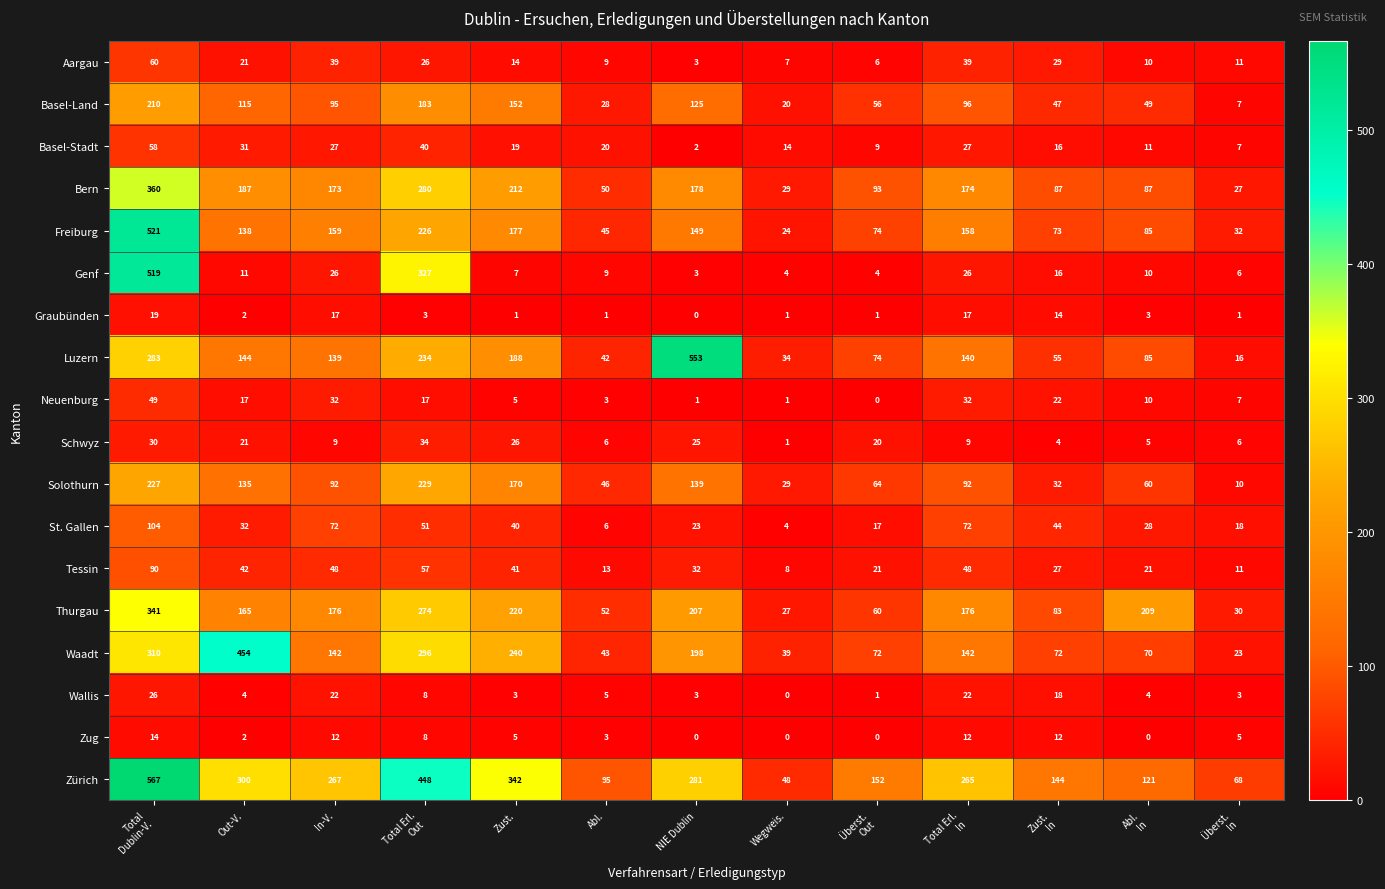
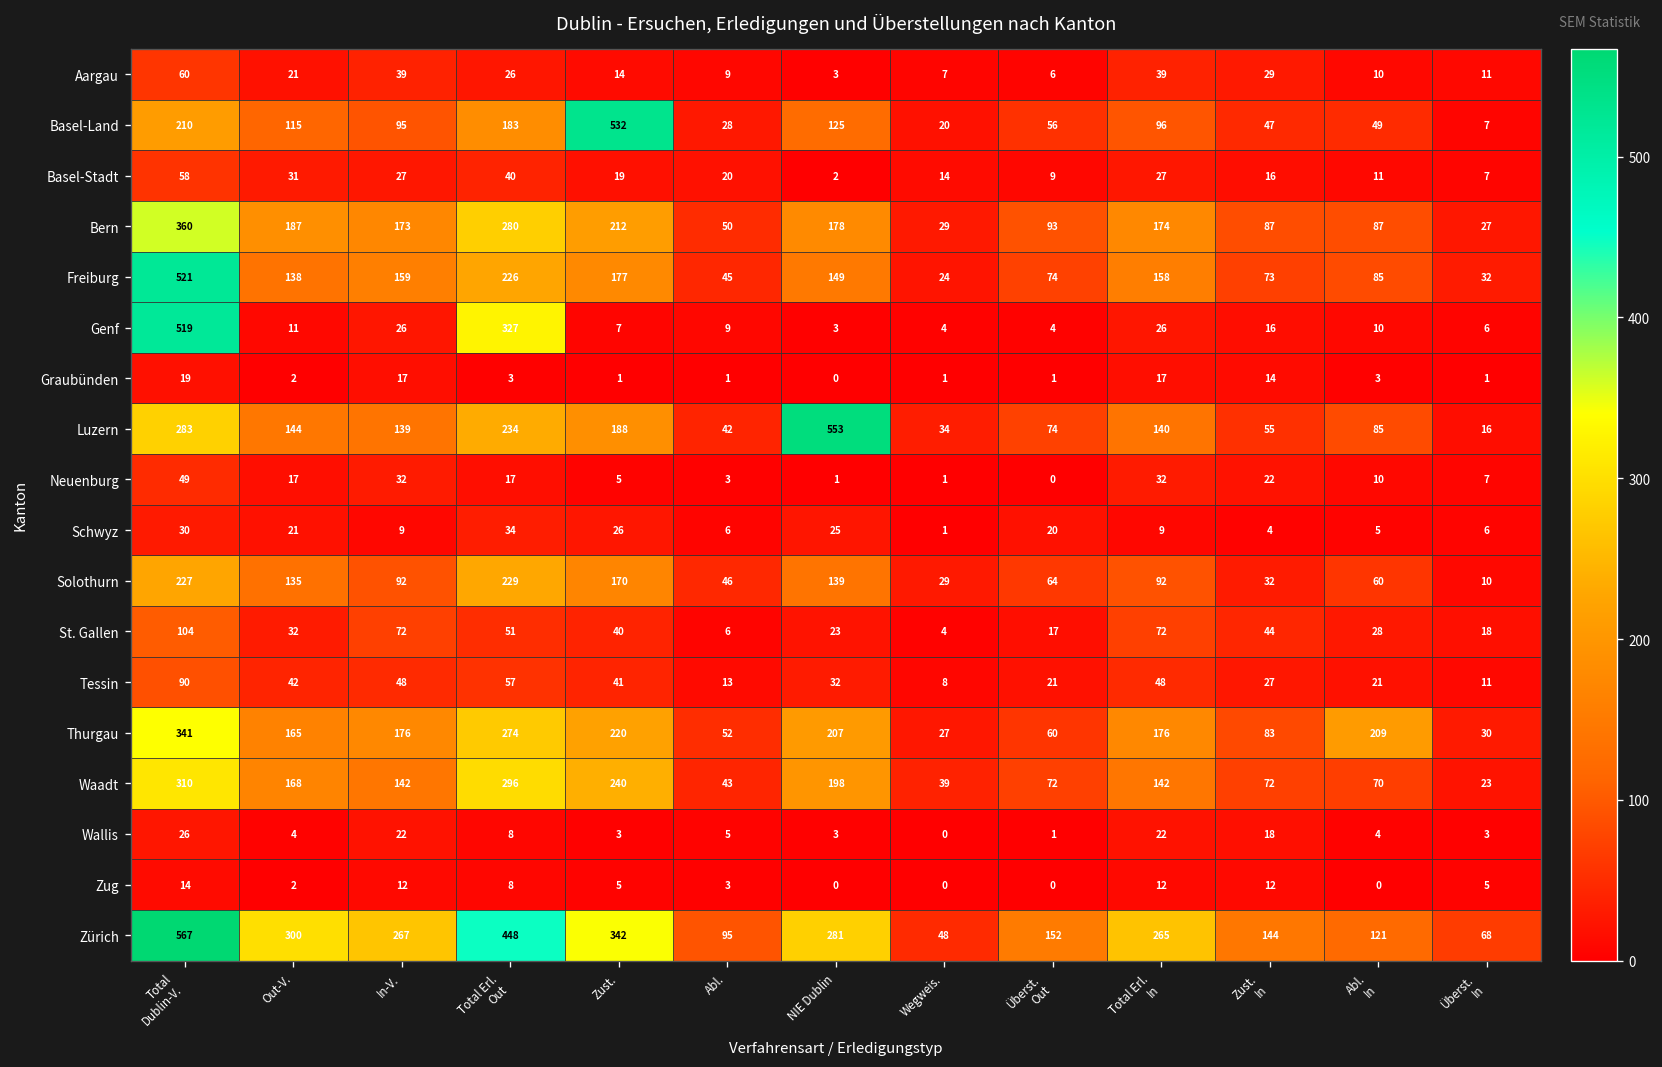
  {
    "Basel-Land": {
      "Total Dublin-V.": 210,
      "Out-V.": 115,
      "In-V.": 95,
      "Total Erl. Out": 183,
-     "Zust.": 152,
+     "Zust.": 532,
      "Abl.": 28,
      "NIE Dublin": 125,
      "Wegweis.": 20,
      "Überst. Out": 56,
      "Total Erl. In": 96,
      "Zust. In": 47,
      "Abl. In": 49,
      "Überst. In": 7
    },
    "Waadt": {
      "Total Dublin-V.": 310,
-     "Out-V.": 454,
+     "Out-V.": 168,
      "In-V.": 142,
      "Total Erl. Out": 296,
      "Zust.": 240,
      "Abl.": 43,
      "NIE Dublin": 198,
      "Wegweis.": 39,
      "Überst. Out": 72,
      "Total Erl. In": 142,
      "Zust. In": 72,
      "Abl. In": 70,
      "Überst. In": 23
    }
  }
